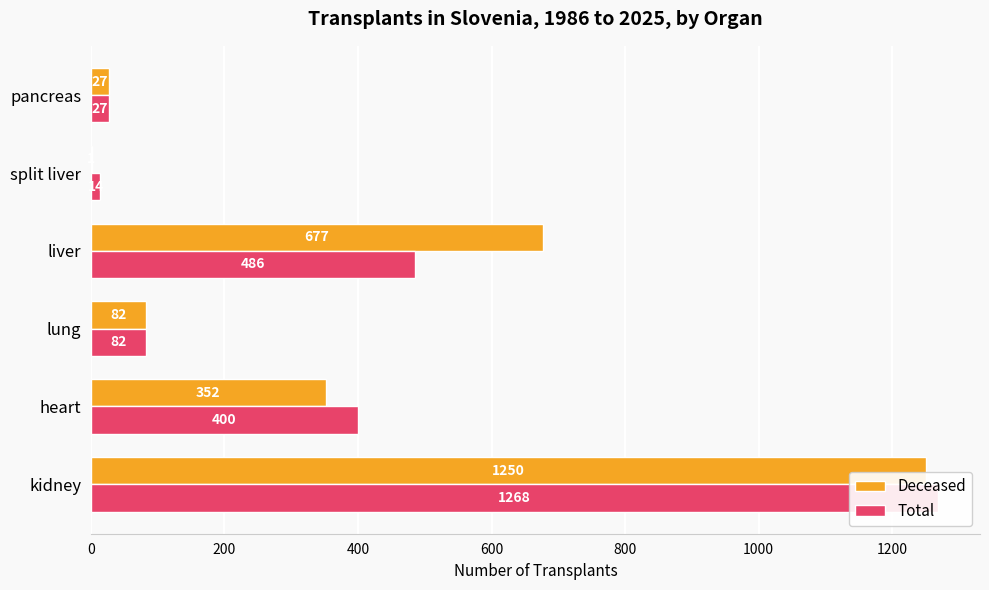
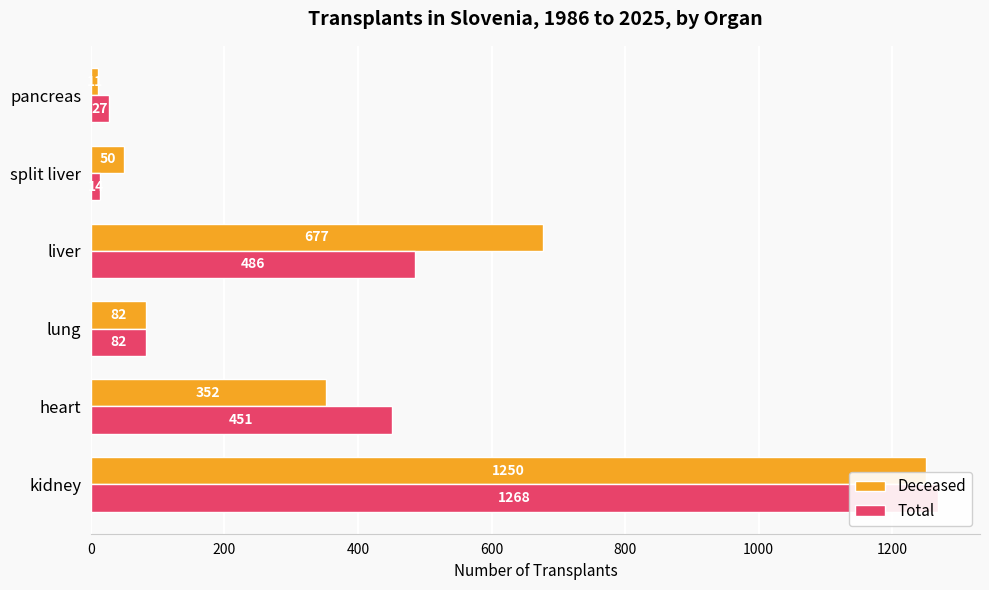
  {
    "Deceased": {
-     "pancreas": 30,
-     "split liver": 0
+     "pancreas": 10,
+     "split liver": 50
    },
    "Total": {
      "pancreas": 27,
      "liver": 486,
      "lung": 82,
-     "heart": 400
+     "heart": 451
    }
  }
